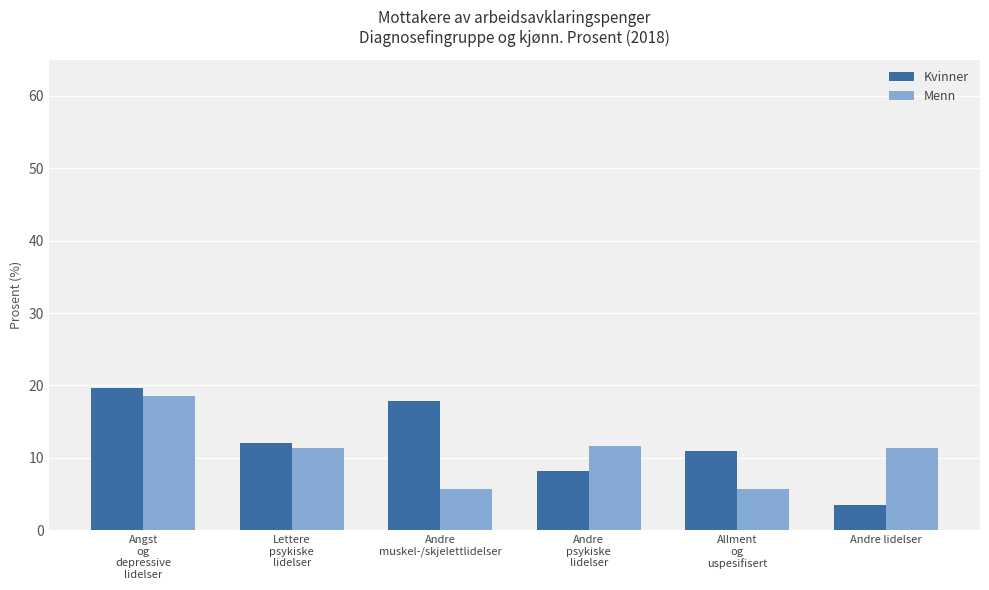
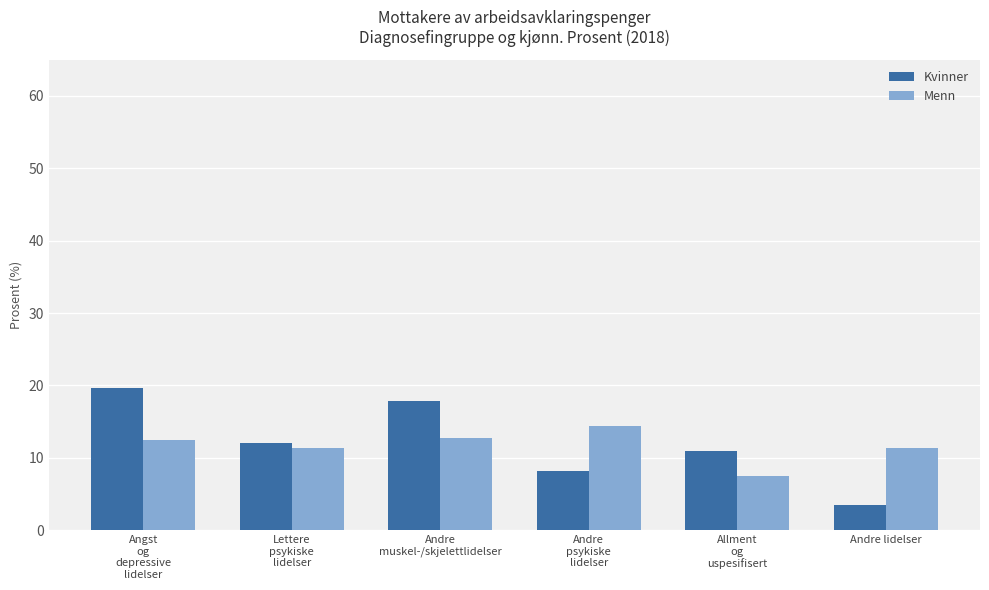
  {
    "Kvinner": {
      "Angst og depressive lidelser": 20,
      "Lettere psykiske lidelser": 12,
      "Andre muskel-/skjelettlidelser": 18,
      "Andre psykiske lidelser": 8,
      "Allment og uspesifisert": 11,
      "Andre lidelser": 4
    },
    "Menn": {
-     "Angst og depressive lidelser": 19,
+     "Angst og depressive lidelser": 13,
      "Lettere psykiske lidelser": 11,
-     "Andre muskel-/skjelettlidelser": 6,
-     "Andre psykiske lidelser": 12,
-     "Allment og uspesifisert": 6,
+     "Andre muskel-/skjelettlidelser": 13,
+     "Andre psykiske lidelser": 14,
+     "Allment og uspesifisert": 8,
      "Andre lidelser": 11
    }
  }
